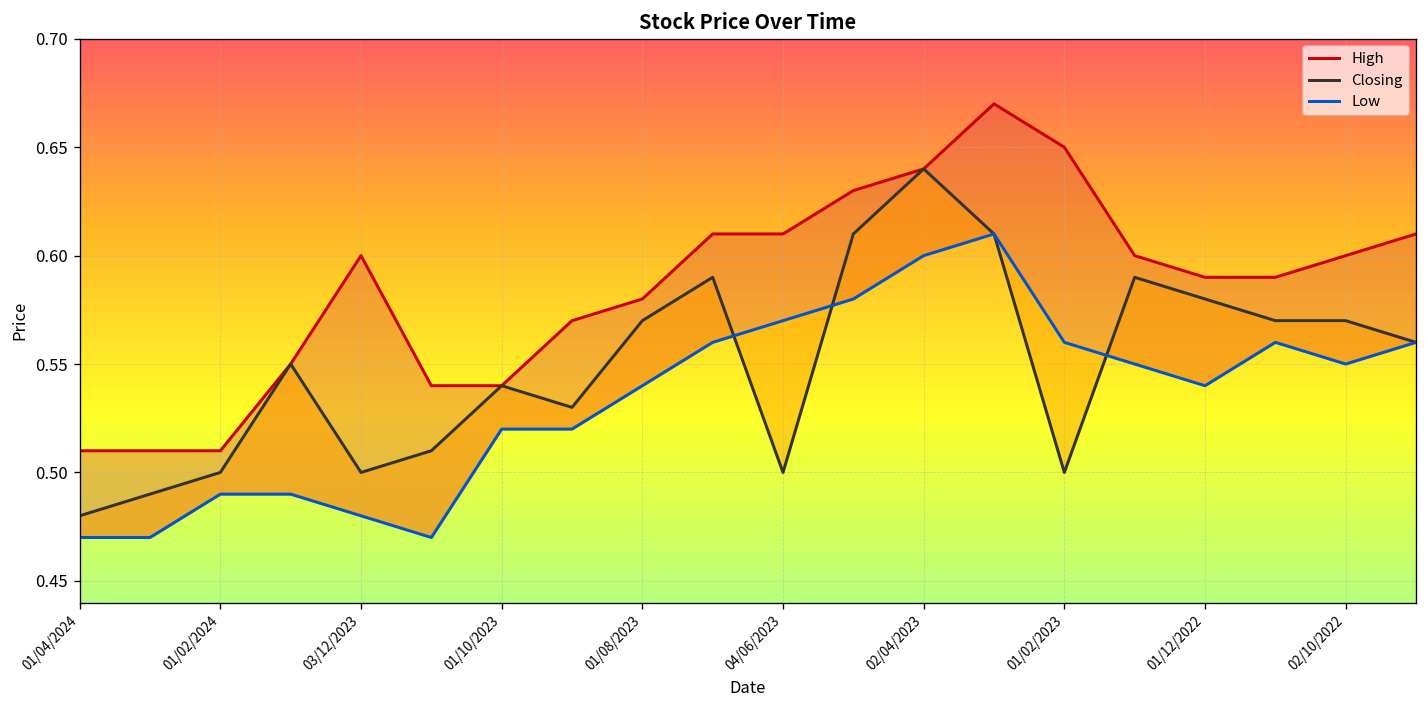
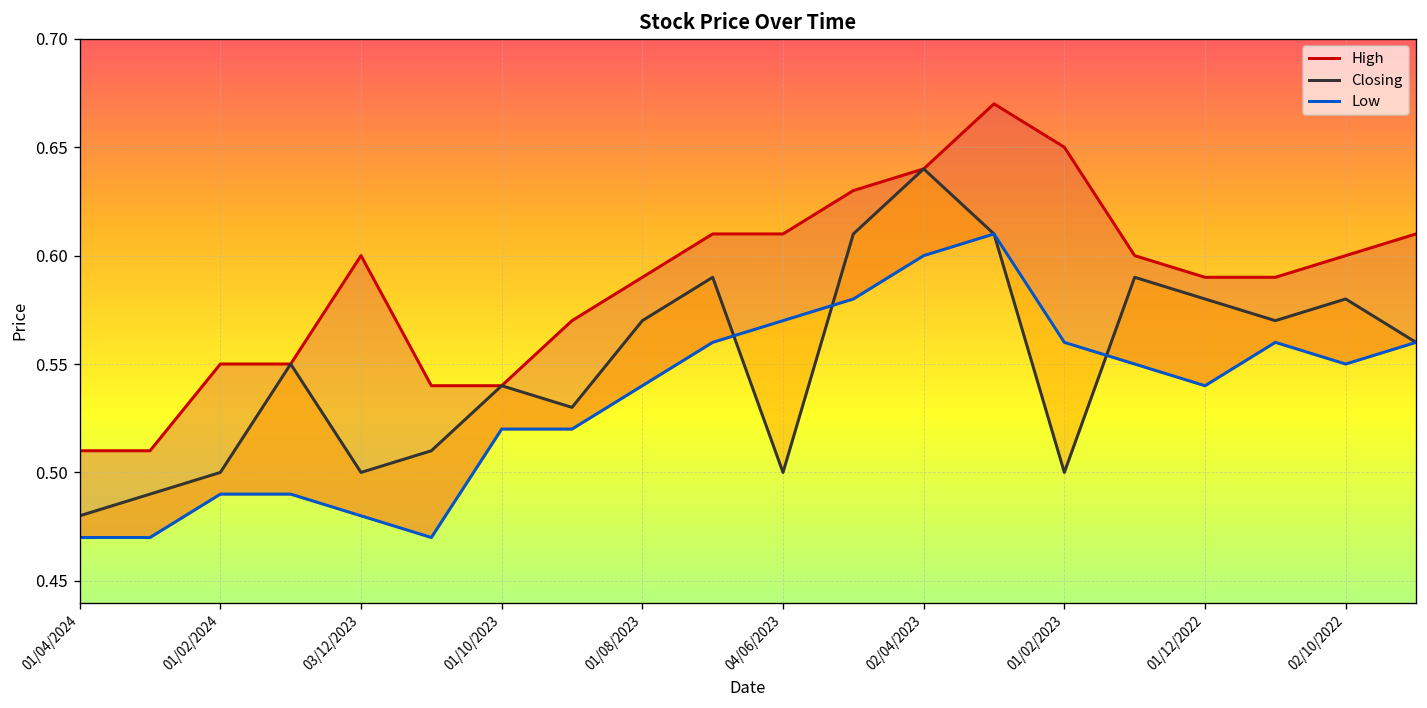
  {
    "High": {
      "01/04/2024": 0.51,
-     "01/02/2024": 0.51,
+     "01/02/2024": 0.55,
      "03/12/2023": 0.60,
-     "01/08/2023": 0.58,
+     "01/08/2023": 0.59,
      "04/06/2023": 0.61,
      "01/02/2023": 0.65,
      "01/12/2022": 0.59,
      "02/10/2022": 0.60
    },
    "Closing": {
      "04/06/2023": 0.50,
      "01/02/2023": 0.50,
-     "02/10/2022": 0.57
+     "02/10/2022": 0.58
    },
    "Low": {
      "01/04/2024": 0.47,
      "01/02/2024": 0.49,
      "03/12/2023": 0.48,
      "01/10/2023": 0.52,
      "01/08/2023": 0.54,
      "02/04/2023": 0.60,
      "01/12/2022": 0.54,
      "02/10/2022": 0.55
    }
  }
